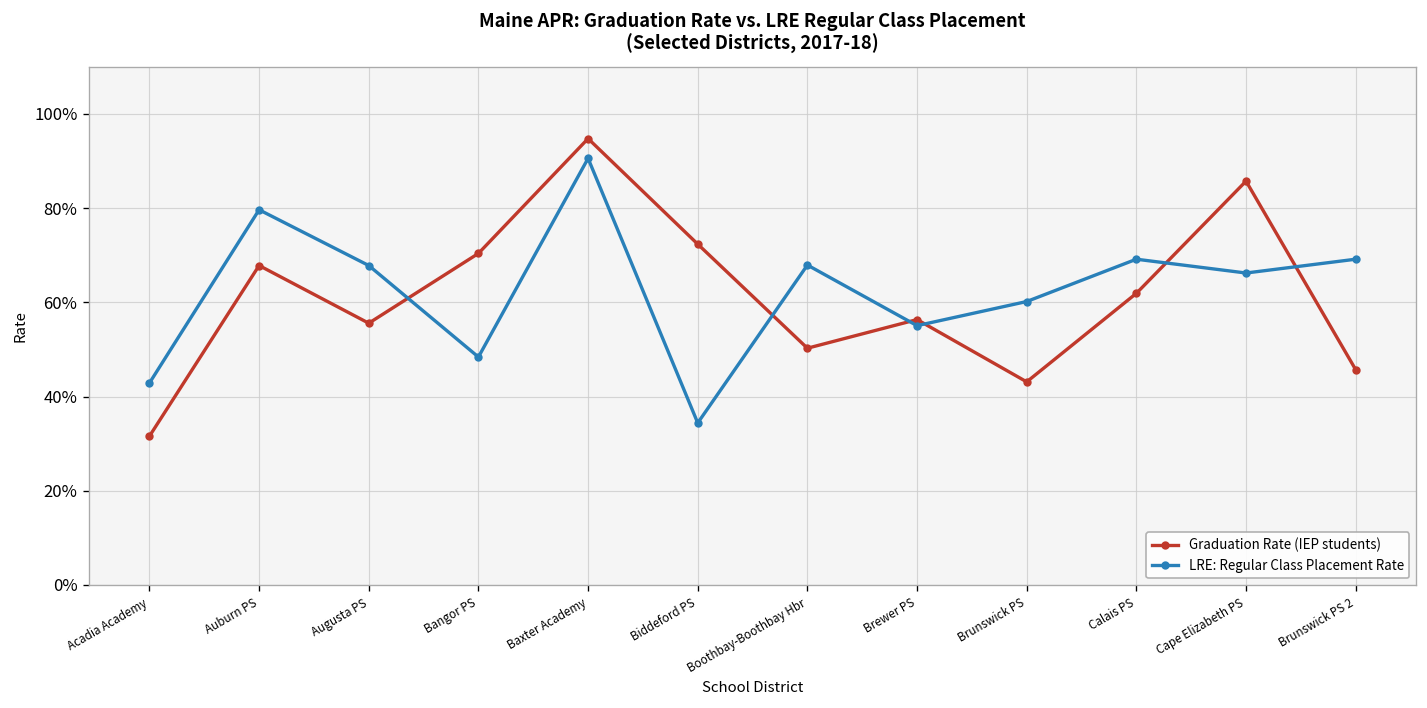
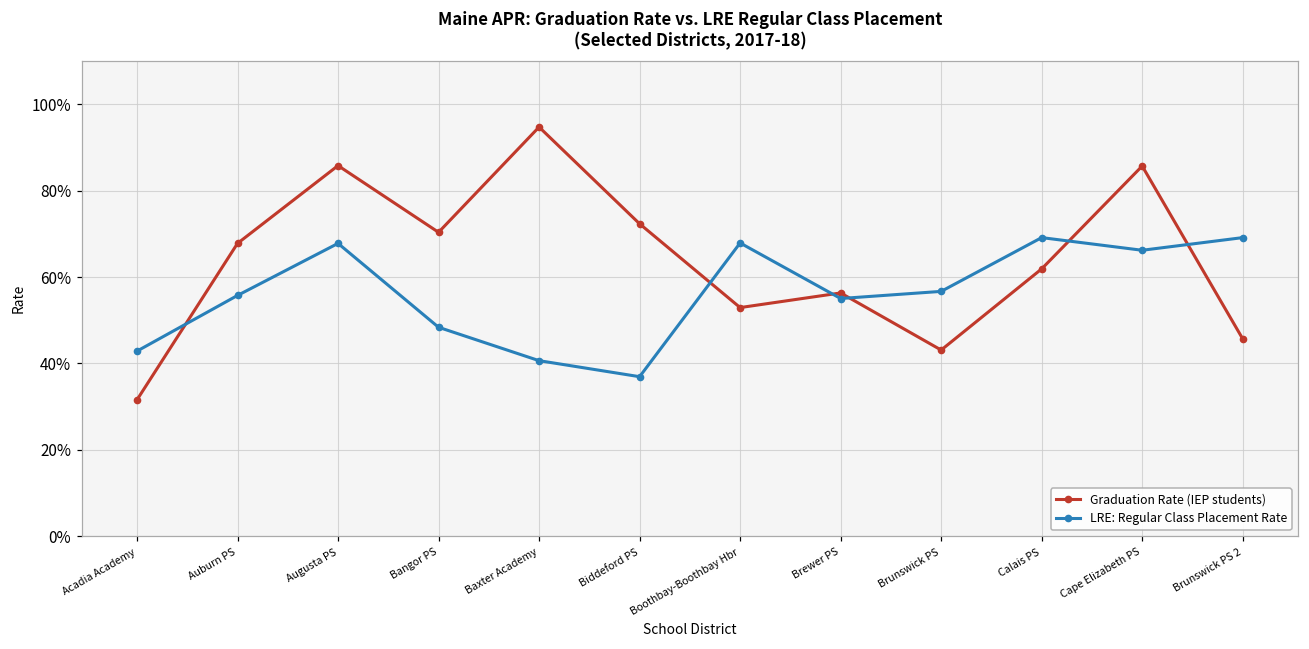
  {
    "Graduation Rate (IEP students)": {
      "Acadia Academy": "32%",
      "Auburn PS": "68%",
-     "Augusta PS": "56%",
+     "Augusta PS": "86%",
      "Bangor PS": "70%",
      "Baxter Academy": "95%",
      "Biddeford PS": "72%",
-     "Boothbay-Boothbay Hbr": "50%",
+     "Boothbay-Boothbay Hbr": "53%",
      "Brewer PS": "56%",
      "Brunswick PS": "43%",
      "Calais PS": "62%",
      "Cape Elizabeth PS": "86%",
      "Brunswick PS 2": "46%"
    },
    "LRE: Regular Class Placement Rate": {
      "Acadia Academy": "43%",
-     "Auburn PS": "80%",
+     "Auburn PS": "56%",
      "Augusta PS": "68%",
      "Bangor PS": "48%",
-     "Baxter Academy": "91%",
-     "Biddeford PS": "34%",
+     "Baxter Academy": "41%",
+     "Biddeford PS": "37%",
      "Boothbay-Boothbay Hbr": "68%",
      "Brewer PS": "55%",
-     "Brunswick PS": "60%",
+     "Brunswick PS": "57%",
      "Calais PS": "69%",
      "Cape Elizabeth PS": "66%",
      "Brunswick PS 2": "69%"
    }
  }
